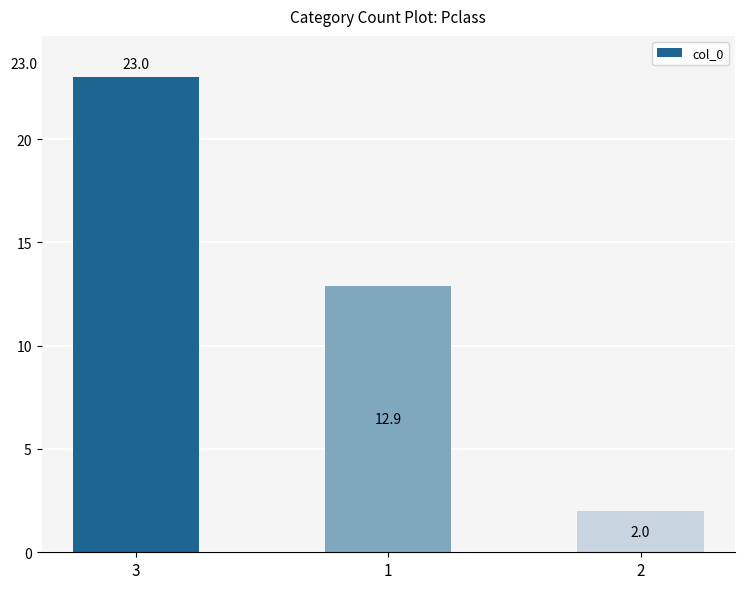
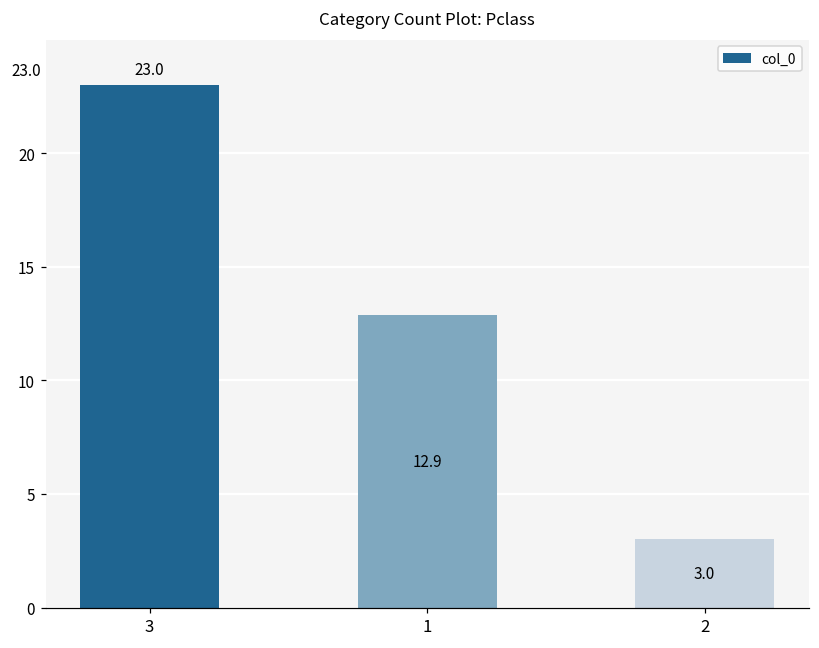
  {
    "3": 23.0,
    "1": 12.9,
-   "2": 2.0
+   "2": 3.0
  }
